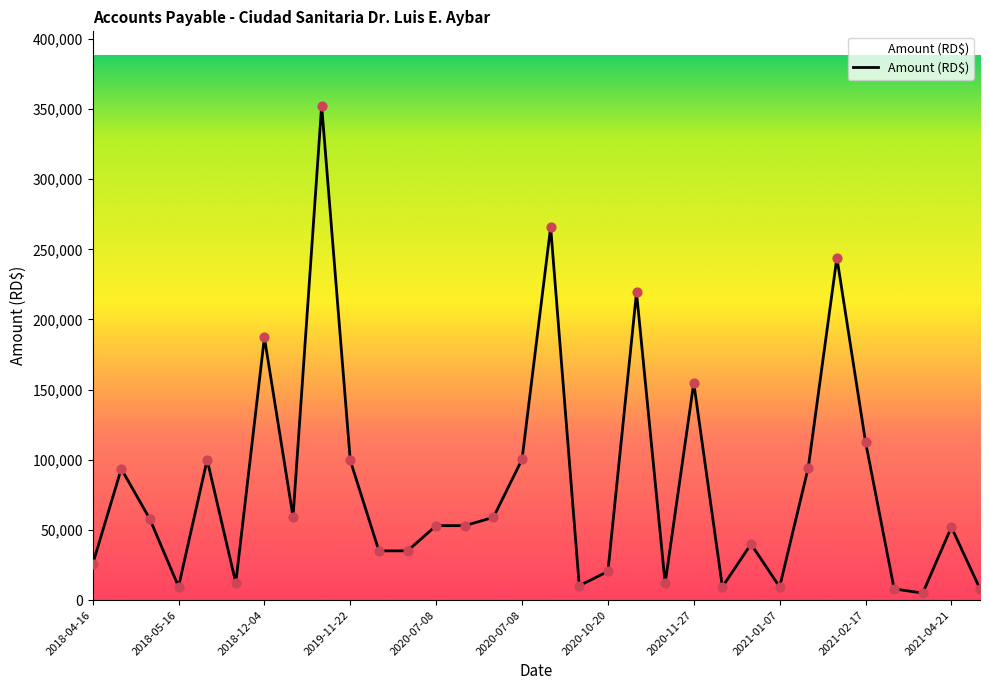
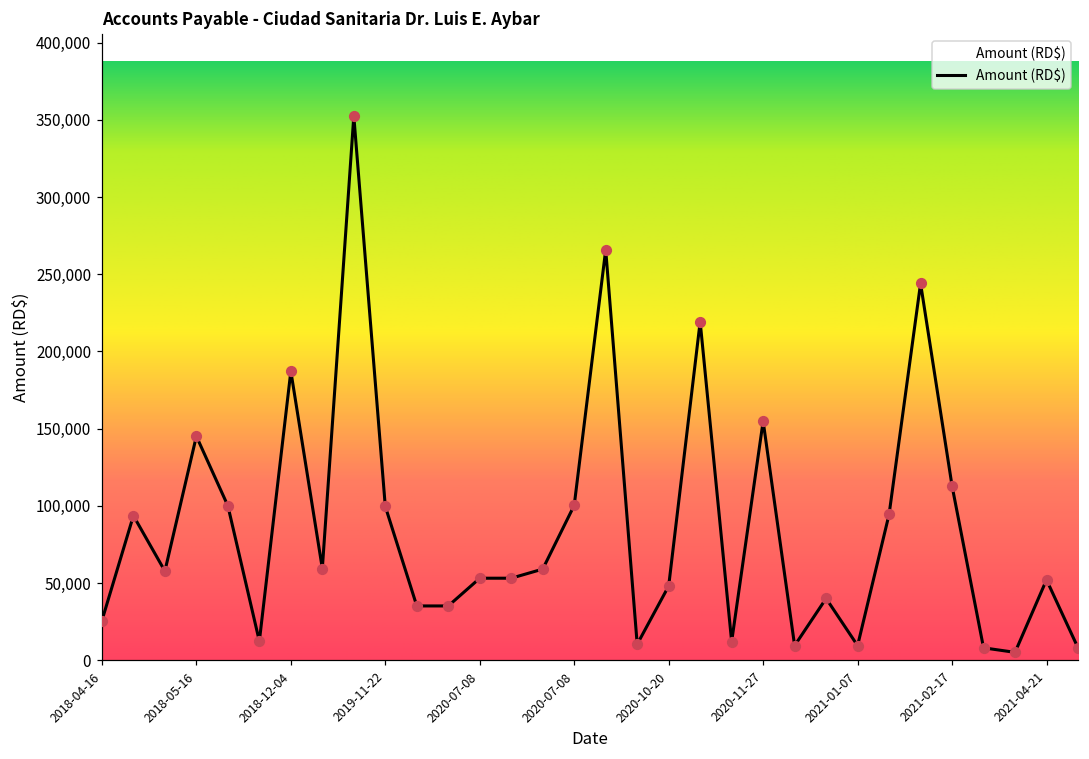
  {
-   "2018-05-16": "10,000",
+   "2018-05-16": "145,000",
    "2018-12-04": "187,000",
    "2019-11-22": "100,000",
-   "2020-10-20": "20,000",
+   "2020-10-20": "48,000",
    "2020-11-27": "155,000"
  }
